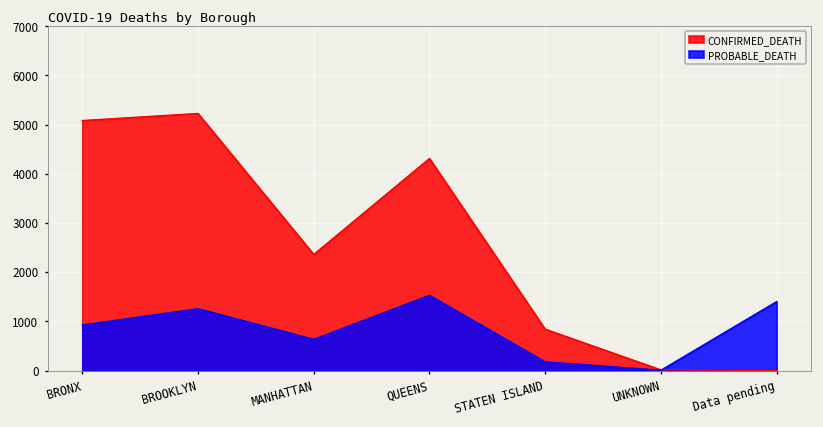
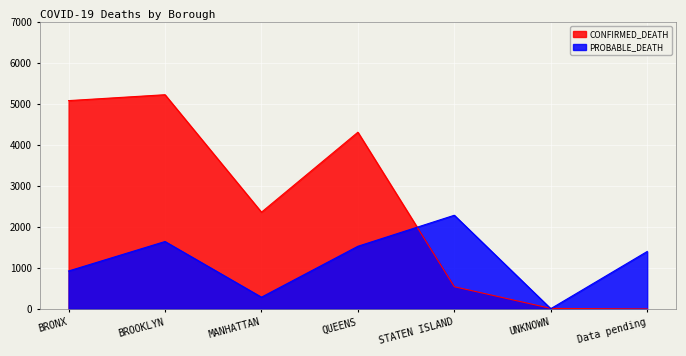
  {
    "CONFIRMED_DEATH": {
      "BRONX": 5100,
      "BROOKLYN": 5200,
      "MANHATTAN": 2400,
      "QUEENS": 4300,
-     "STATEN ISLAND": 800,
+     "STATEN ISLAND": 500,
      "Data pending": 0
    },
    "PROBABLE_DEATH": {
      "BRONX": 900,
-     "BROOKLYN": 1300,
-     "MANHATTAN": 600,
+     "BROOKLYN": 1600,
+     "MANHATTAN": 300,
      "QUEENS": 1500,
-     "STATEN ISLAND": 200,
+     "STATEN ISLAND": 2300,
      "Data pending": 1400
    }
  }
